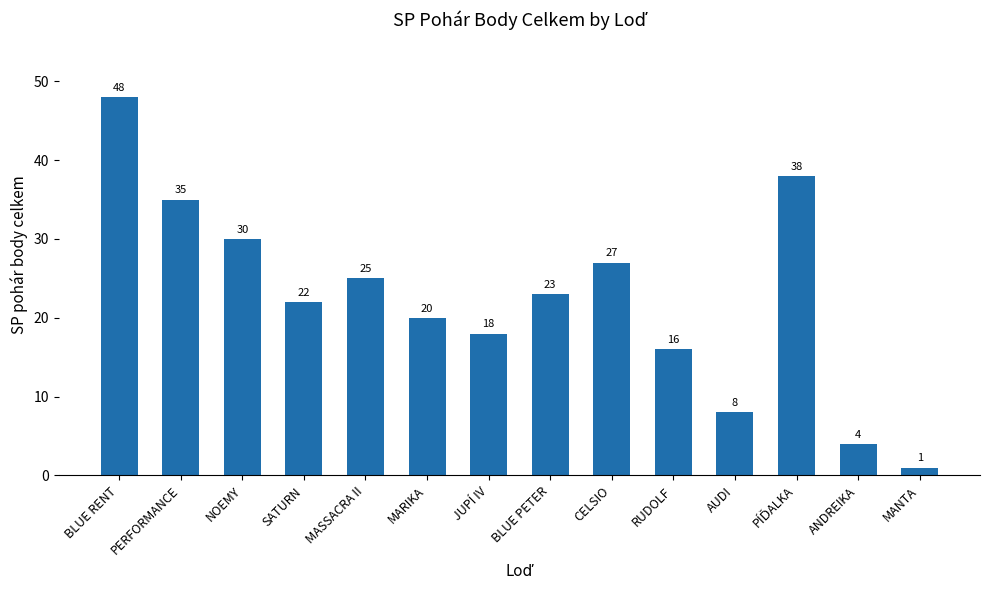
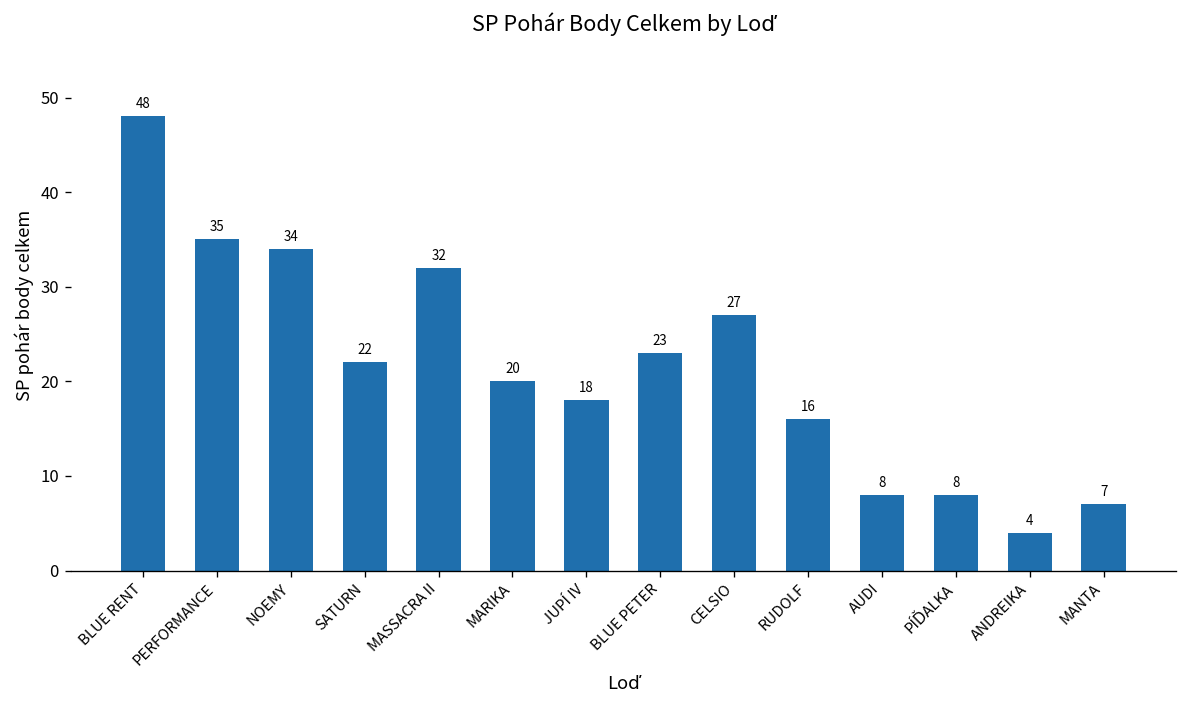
  {
    "BLUE RENT": 48,
    "PERFORMANCE": 35,
-   "NOEMY": 30,
+   "NOEMY": 34,
    "SATURN": 22,
-   "MASSACRA II": 25,
+   "MASSACRA II": 32,
    "MARIKA": 20,
    "JUPÍ IV": 18,
    "BLUE PETER": 23,
    "CELSIO": 27,
    "RUDOLF": 16,
    "AUDI": 8,
-   "PÍĎALKA": 38,
+   "PÍĎALKA": 8,
    "ANDREIKA": 4,
-   "MANTA": 1
+   "MANTA": 7
  }
